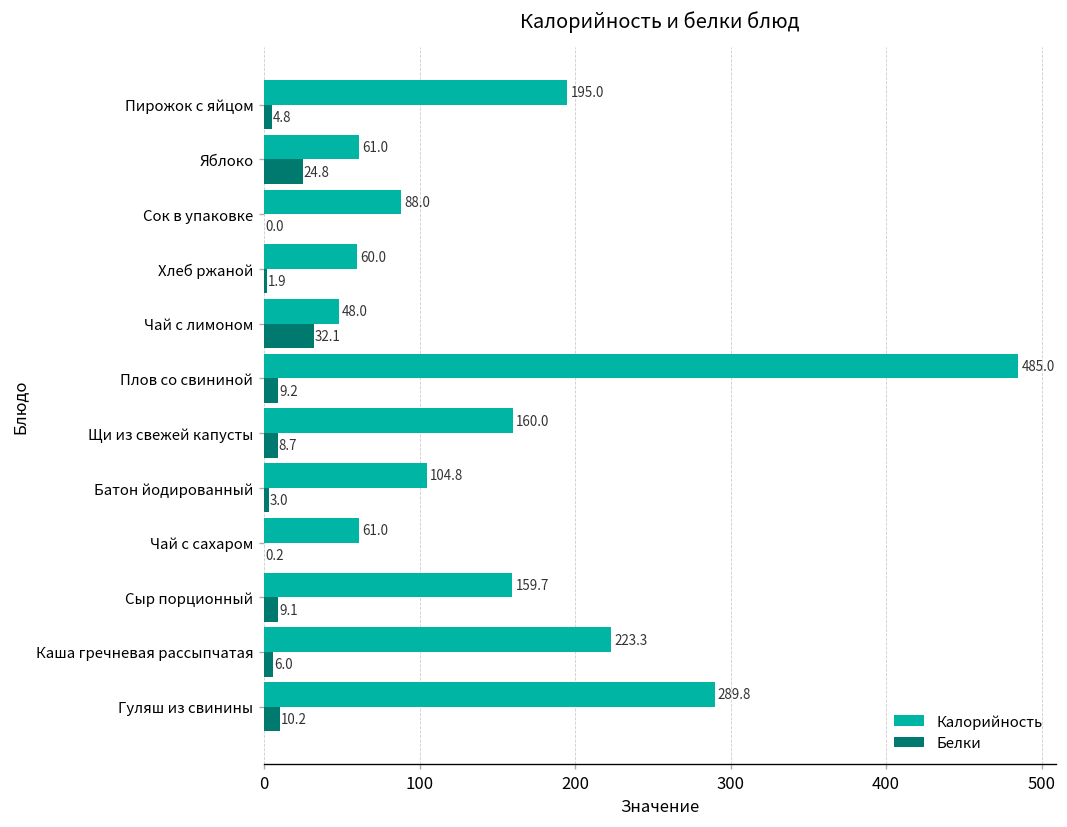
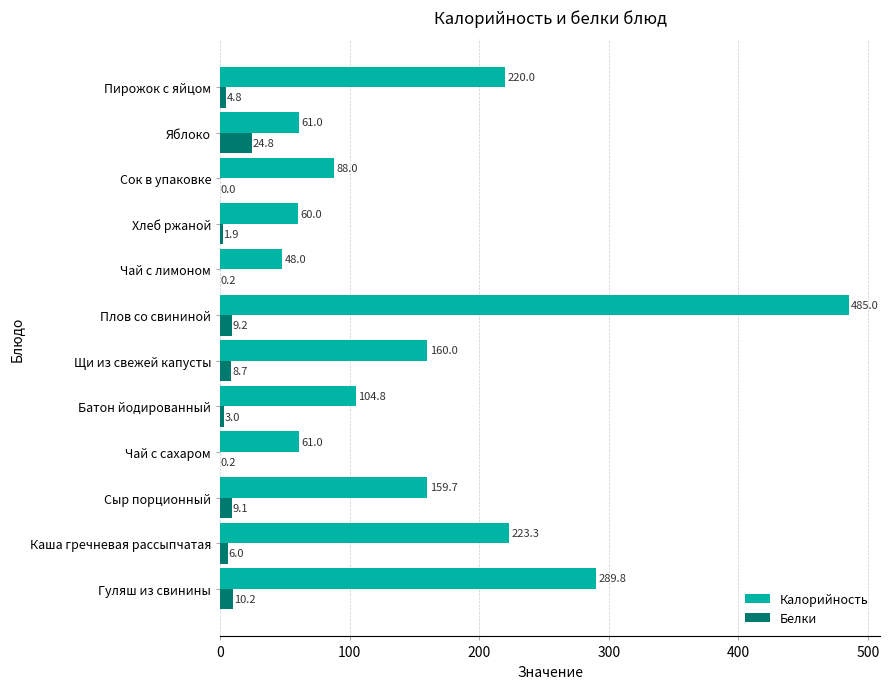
  {
    "Калорийность": {
-     "Пирожок с яйцом": 195.0,
+     "Пирожок с яйцом": 220.0,
      "Яблоко": 61.0,
      "Сок в упаковке": 88.0,
      "Хлеб ржаной": 60.0,
      "Чай с лимоном": 48.0,
      "Плов со свининой": 485.0,
      "Щи из свежей капусты": 160.0,
      "Батон йодированный": 104.8,
      "Чай с сахаром": 61.0,
      "Сыр порционный": 159.7,
      "Каша гречневая рассыпчатая": 223.3,
      "Гуляш из свинины": 289.8
    },
    "Белки": {
      "Пирожок с яйцом": 4.8,
      "Яблоко": 24.8,
      "Сок в упаковке": 0.0,
      "Хлеб ржаной": 1.9,
-     "Чай с лимоном": 32.1,
+     "Чай с лимоном": 0.2,
      "Плов со свининой": 9.2,
      "Щи из свежей капусты": 8.7,
      "Батон йодированный": 3.0,
      "Чай с сахаром": 0.2,
      "Сыр порционный": 9.1,
      "Каша гречневая рассыпчатая": 6.0,
      "Гуляш из свинины": 10.2
    }
  }
